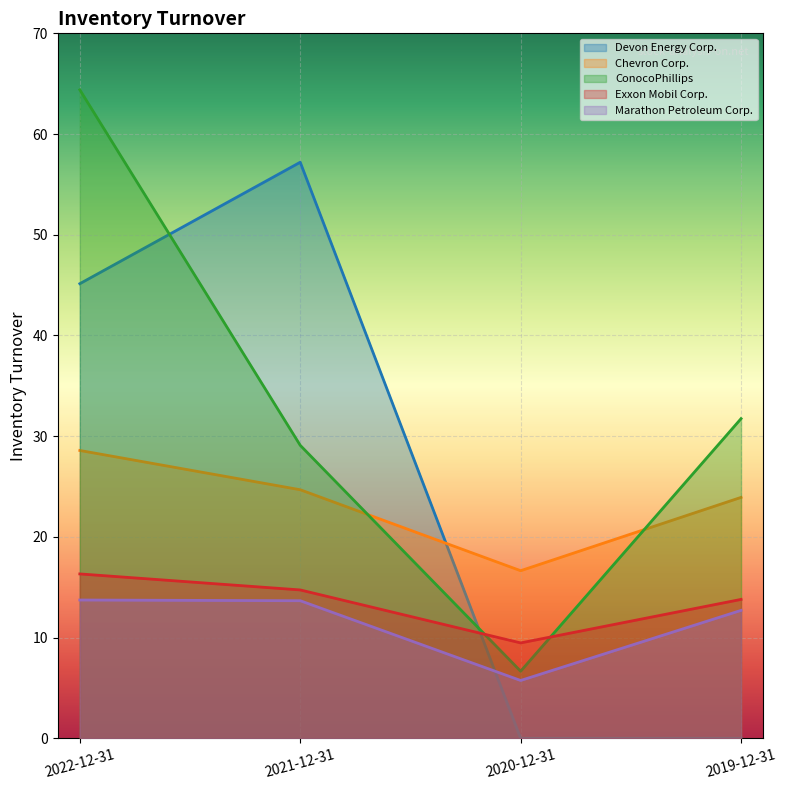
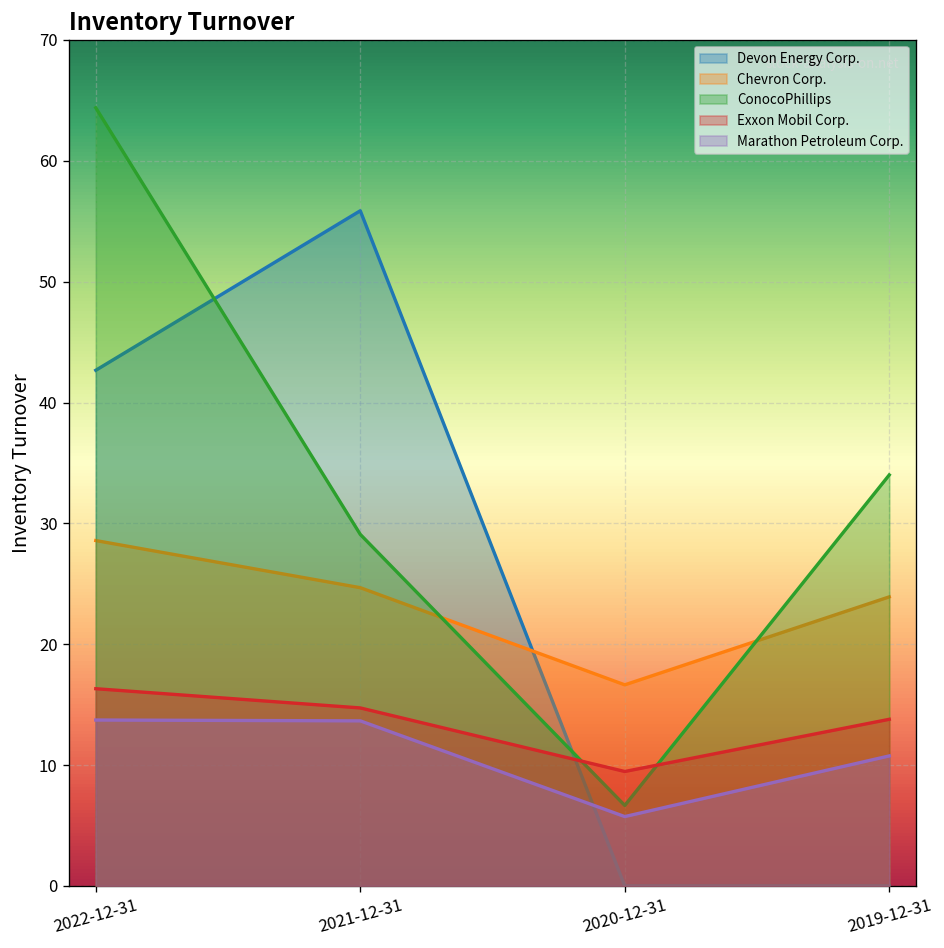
  {
    "Devon Energy Corp.": {
-     "2022-12-31": 45.1,
-     "2021-12-31": 57.2,
+     "2022-12-31": 42.7,
+     "2021-12-31": 55.9,
      "2020-12-31": 0.0,
      "2019-12-31": 0.0
    },
    "ConocoPhillips": {
      "2022-12-31": 64.4,
      "2021-12-31": 29.1,
      "2020-12-31": 6.7,
-     "2019-12-31": 31.7
+     "2019-12-31": 34.0
    },
    "Marathon Petroleum Corp.": {
      "2022-12-31": 13.7,
      "2021-12-31": 13.7,
      "2020-12-31": 5.7,
-     "2019-12-31": 12.7
+     "2019-12-31": 10.8
    }
  }
